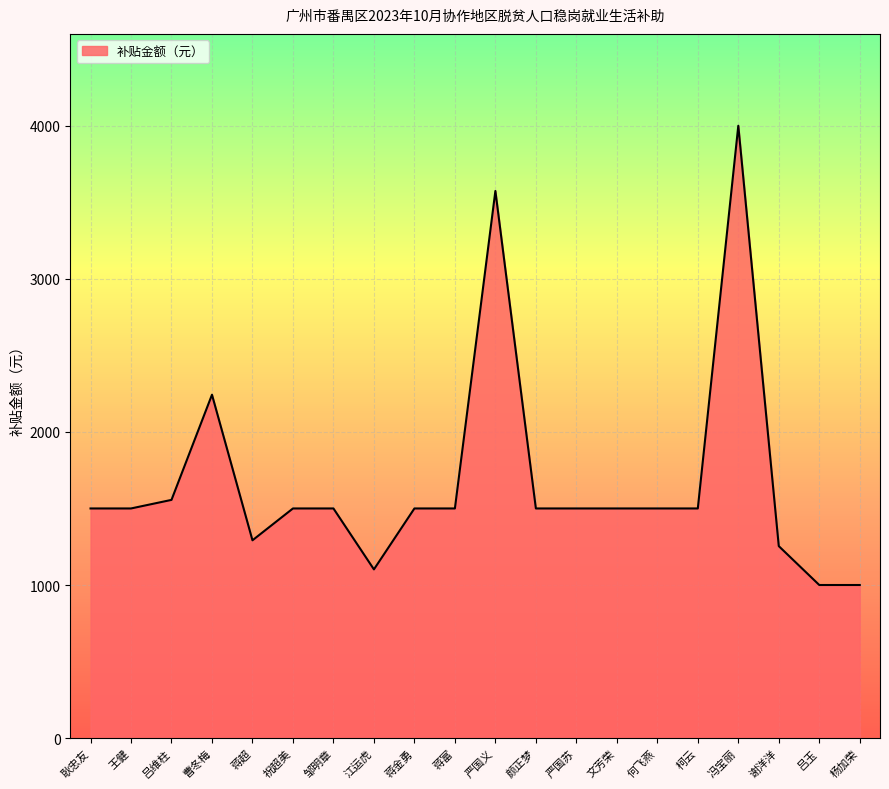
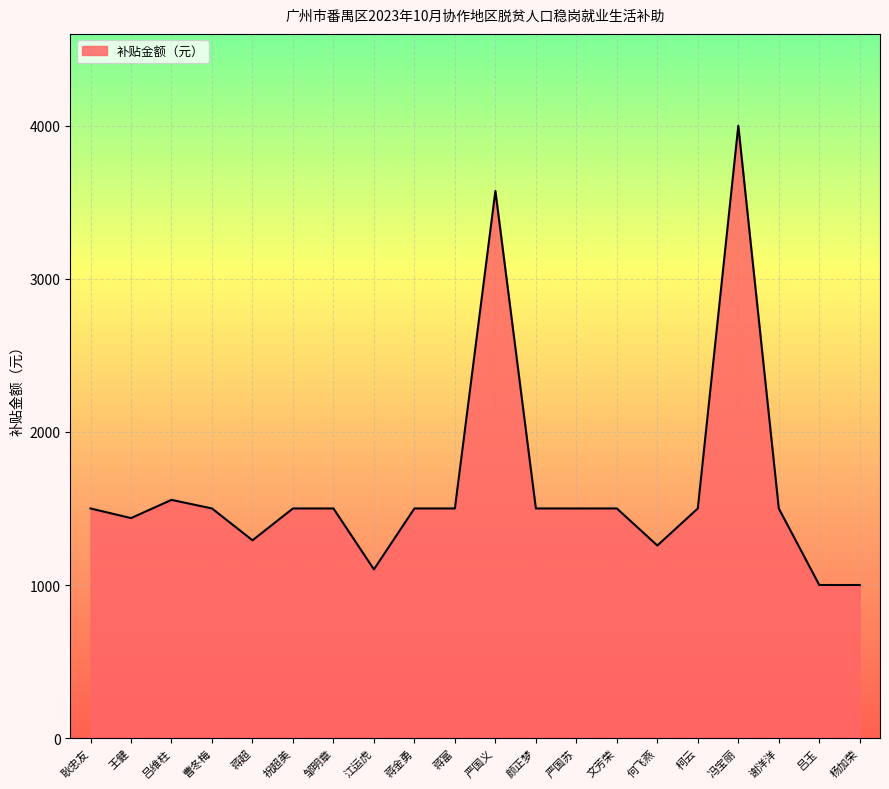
  {
    "耿忠友": 1500,
-   "王健": 1500,
+   "王健": 1440,
    "吕维柱": 1560,
-   "曹冬梅": 2240,
+   "曹冬梅": 1500,
    "蒋超": 1290,
    "祝超美": 1500,
    "邹明章": 1500,
    "江运虎": 1100,
    "蒋金勇": 1500,
    "蒋富": 1500,
    "严国义": 3570,
    "颜正梦": 1500,
    "严国苏": 1500,
    "文芳荣": 1500,
-   "何飞燕": 1500,
+   "何飞燕": 1260,
    "柯云": 1500,
    "冯宝丽": 4000,
-   "谢洋洋": 1250,
+   "谢洋洋": 1500,
    "吕玉": 1000,
    "杨加荣": 1000
  }
